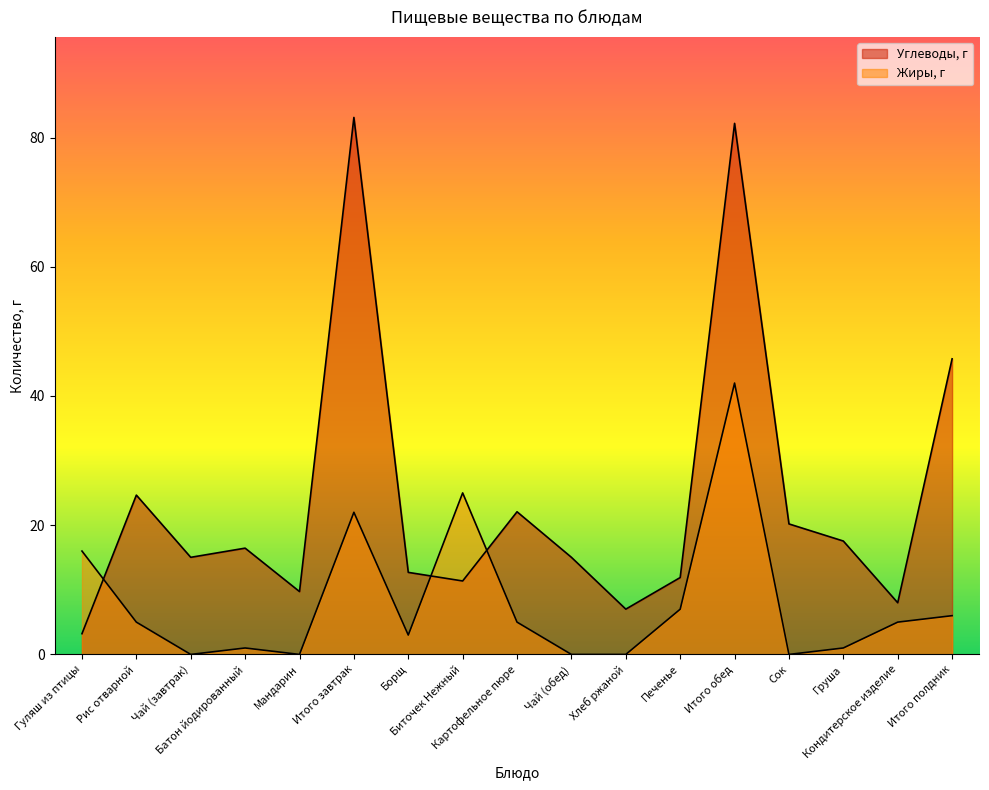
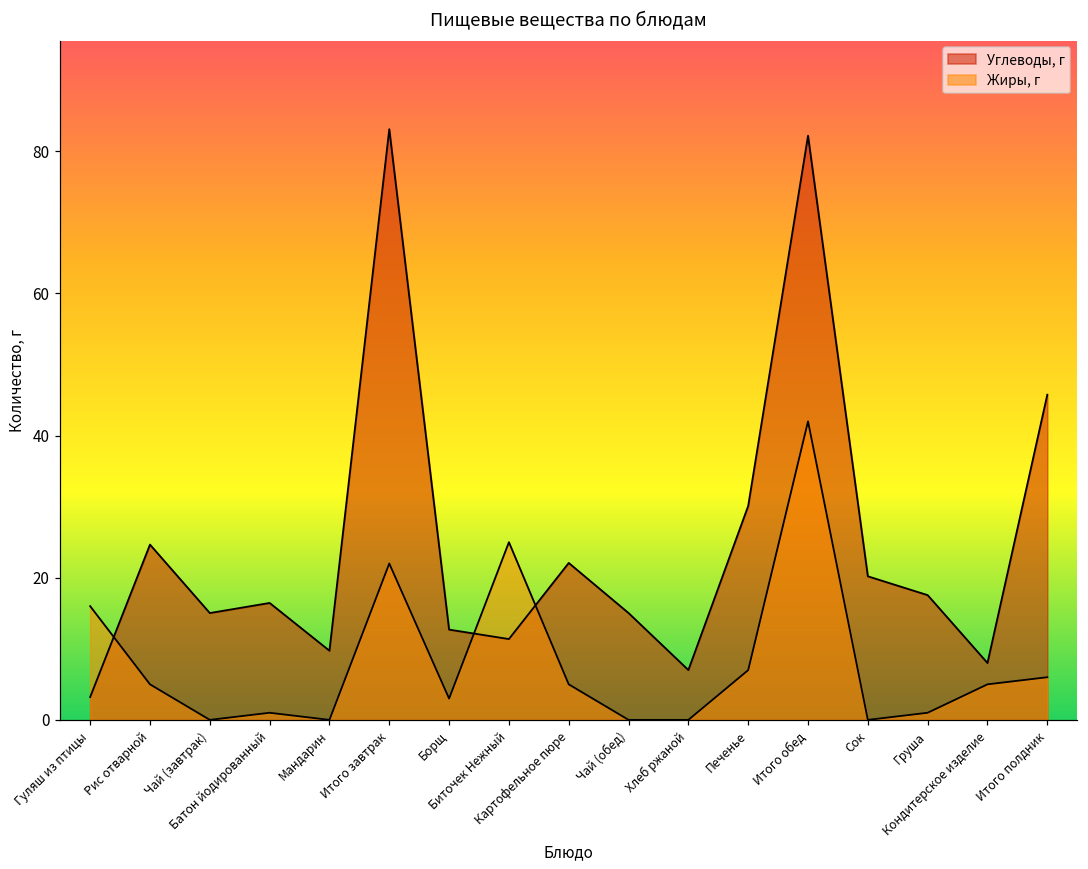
  {
    "Углеводы, г": {
      "Гуляш из птицы": 3,
      "Рис отварной": 25,
      "Чай (завтрак)": 15,
      "Батон йодированный": 16,
      "Мандарин": 10,
      "Итого завтрак": 83,
      "Борщ": 13,
      "Биточек Нежный": 11,
      "Картофельное пюре": 22,
      "Чай (обед)": 15,
      "Хлеб ржаной": 7,
-     "Печенье": 12,
+     "Печенье": 30,
      "Итого обед": 82,
      "Сок": 20,
      "Груша": 18,
      "Кондитерское изделие": 8,
      "Итого полдник": 46
    },
    "Жиры, г": {
      "Гуляш из птицы": 16,
      "Рис отварной": 5,
      "Чай (завтрак)": 0,
      "Батон йодированный": 1,
      "Мандарин": 0,
      "Итого завтрак": 22,
      "Борщ": 3,
      "Биточек Нежный": 25,
      "Картофельное пюре": 5,
      "Чай (обед)": 0,
      "Хлеб ржаной": 0,
      "Печенье": 7,
      "Итого обед": 42,
      "Сок": 0,
      "Груша": 1,
      "Кондитерское изделие": 5,
      "Итого полдник": 6
    }
  }
